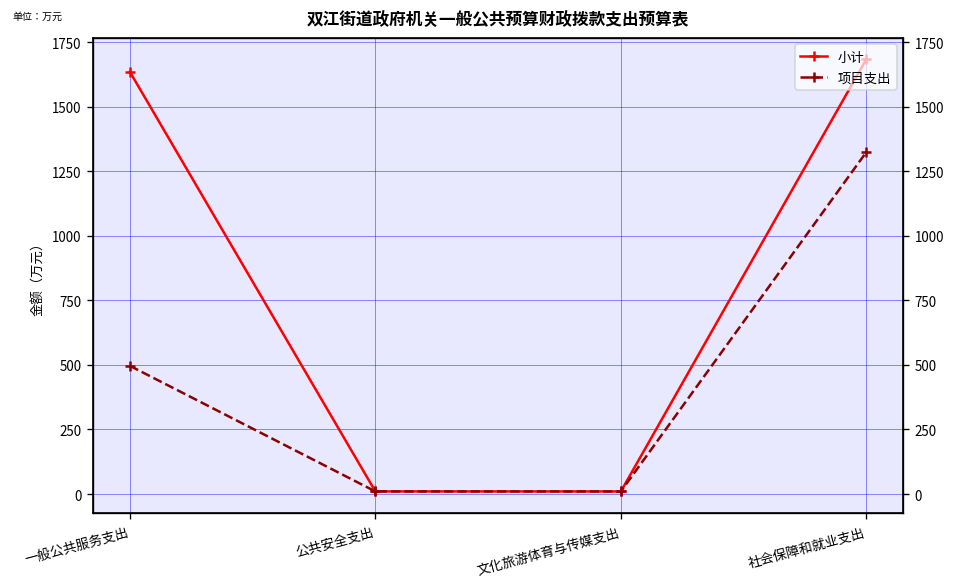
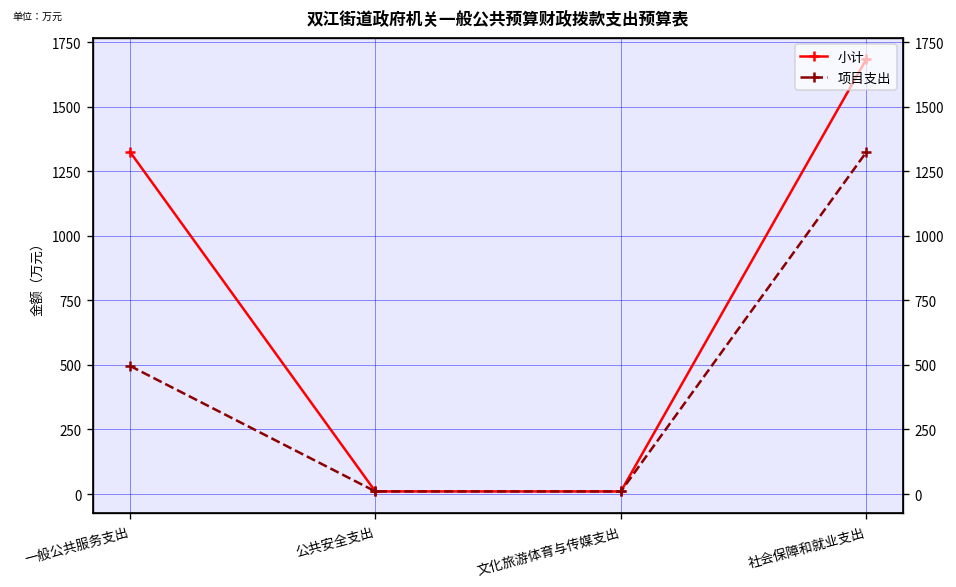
  {
    "小计": {
-     "一般公共服务支出": 1640
+     "一般公共服务支出": 1330
    },
    "项目支出": {
      "一般公共服务支出": 500,
      "社会保障和就业支出": 1320
    }
  }
